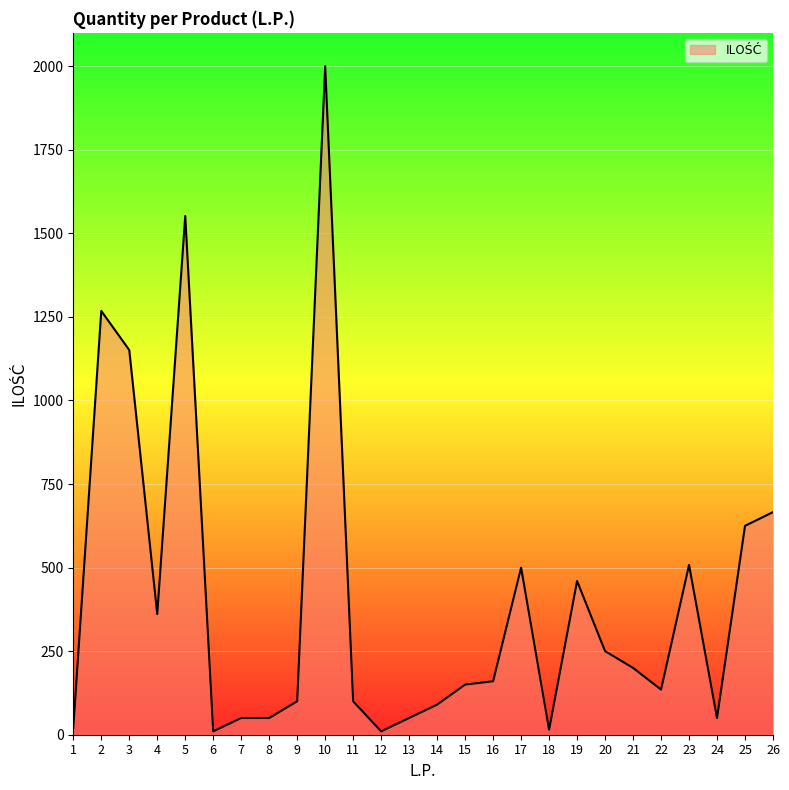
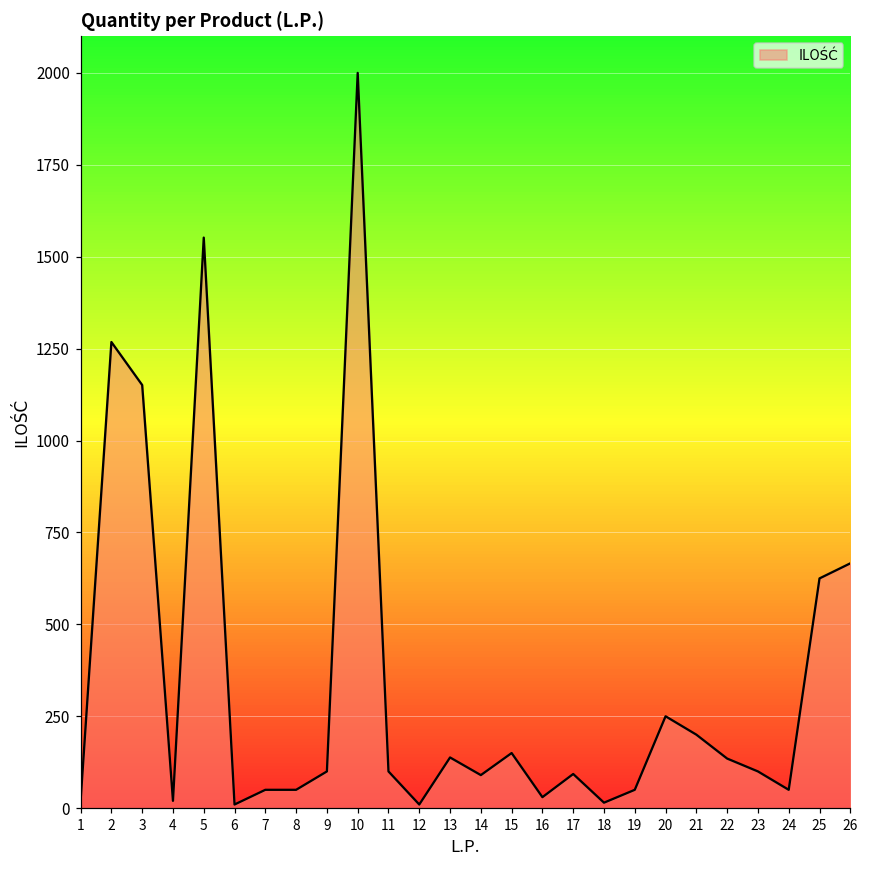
  {
    "1": 20,
    "2": 1270,
    "3": 1150,
-   "4": 360,
+   "4": 20,
    "5": 1550,
    "6": 10,
    "7": 50,
    "8": 50,
    "9": 100,
    "10": 2000,
    "11": 100,
    "12": 10,
-   "13": 50,
+   "13": 140,
    "14": 90,
    "15": 150,
-   "16": 160,
-   "17": 500,
+   "16": 30,
+   "17": 90,
    "18": 20,
-   "19": 460,
+   "19": 50,
    "20": 250,
    "21": 200,
    "22": 140,
-   "23": 510,
+   "23": 100,
    "24": 50,
    "25": 630,
    "26": 670
  }
